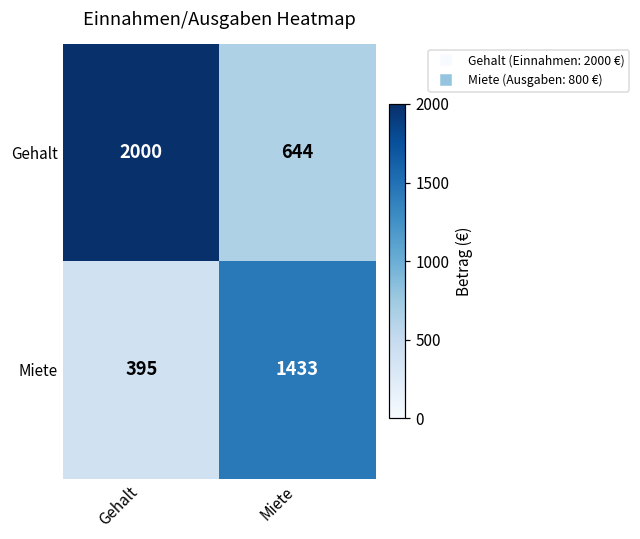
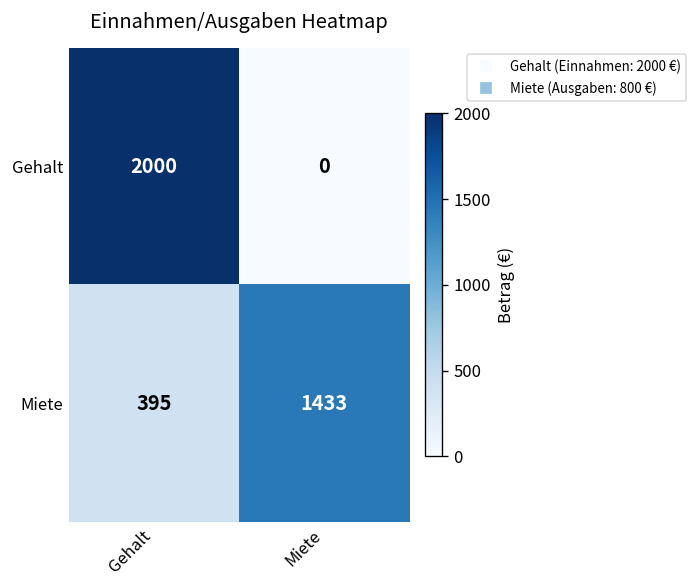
  {
    "Gehalt": {
      "Gehalt": 2000,
-     "Miete": 644
+     "Miete": 0
    },
    "Miete": {
      "Gehalt": 395,
      "Miete": 1433
    }
  }
